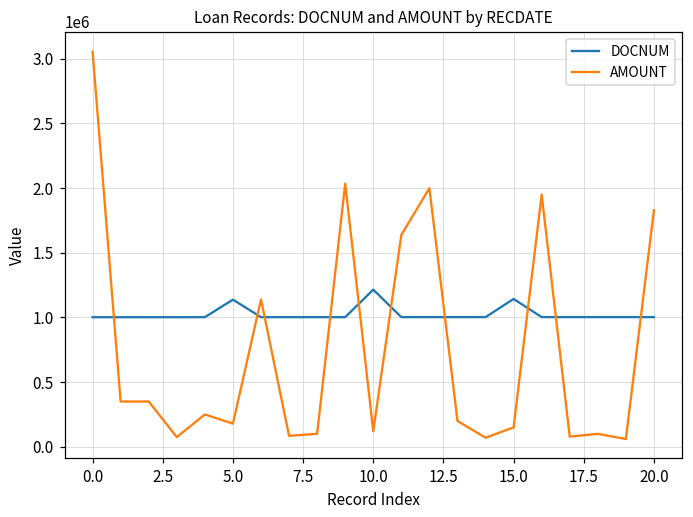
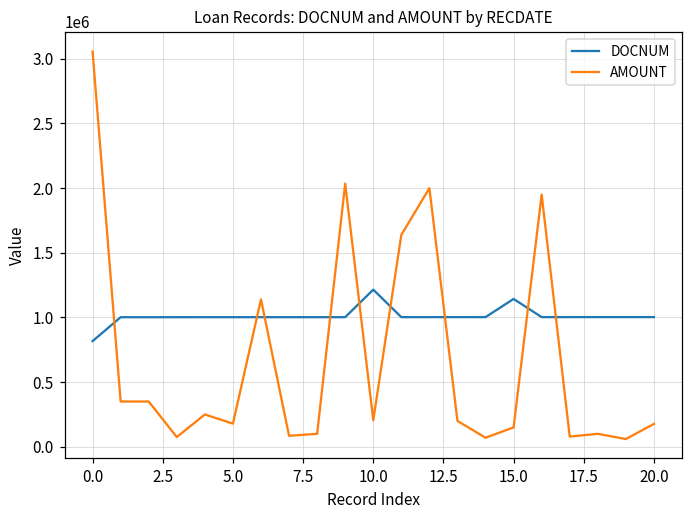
  {
    "DOCNUM": {
-     "0.0": 1000000,
-     "5.0": 1140000,
+     "0.0": 820000,
+     "5.0": 1000000,
      "10.0": 1210000,
      "15.0": 1140000,
      "20.0": 1000000
    },
    "AMOUNT": {
      "0.0": 3060000,
      "5.0": 180000,
-     "10.0": 120000,
+     "10.0": 200000,
      "15.0": 150000,
-     "20.0": 1830000
+     "20.0": 180000
    }
  }
